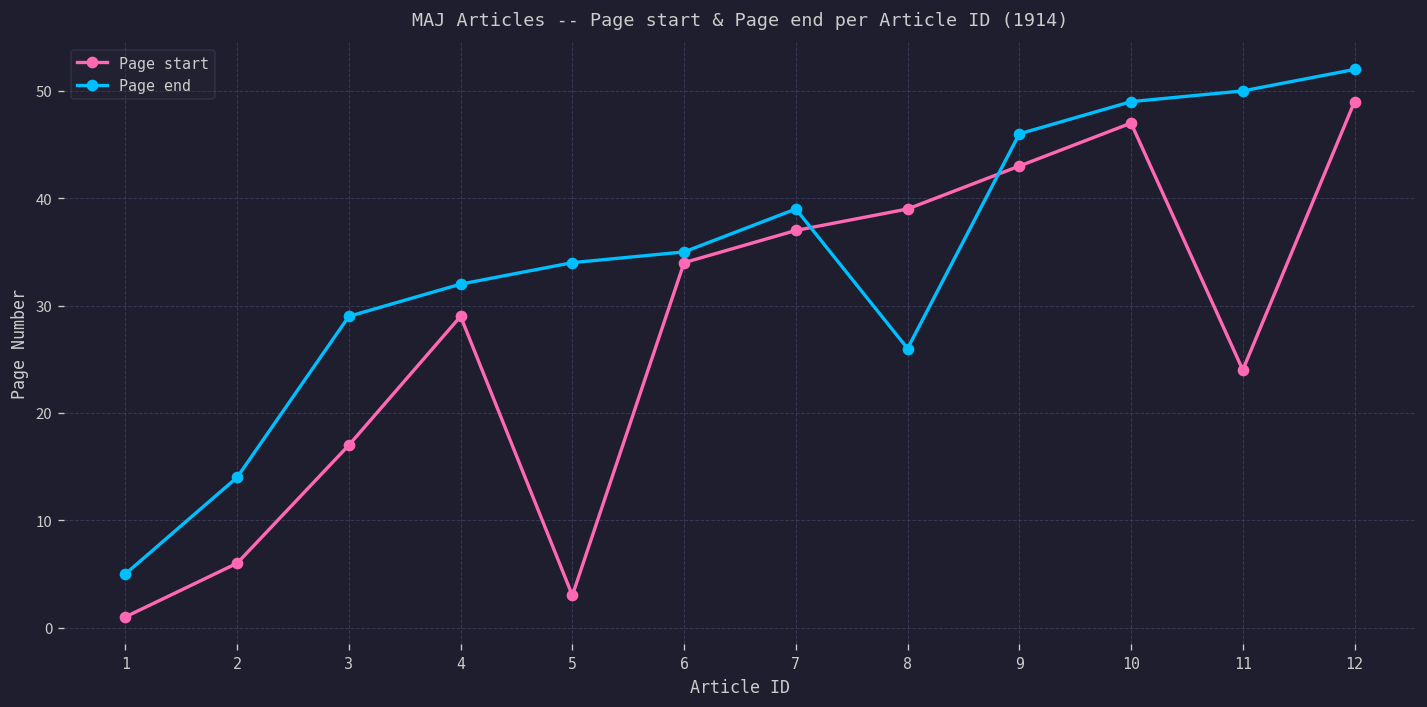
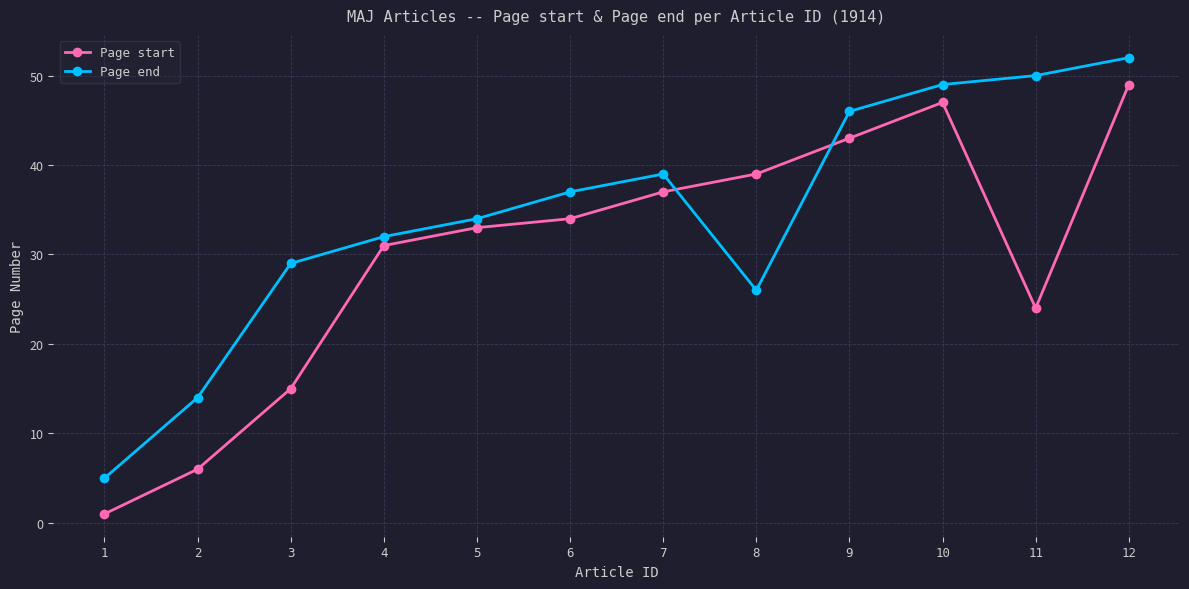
  {
    "Page start": {
      "1": 1,
      "2": 6,
-     "3": 17,
-     "4": 29,
-     "5": 3,
+     "3": 15,
+     "4": 31,
+     "5": 33,
      "6": 34,
      "7": 37,
      "8": 39,
      "9": 43,
      "10": 47,
      "11": 24,
      "12": 49
    },
    "Page end": {
      "1": 5,
      "2": 14,
      "3": 29,
      "4": 32,
      "5": 34,
-     "6": 35,
+     "6": 37,
      "7": 39,
      "8": 26,
      "9": 46,
      "10": 49,
      "11": 50,
      "12": 52
    }
  }
